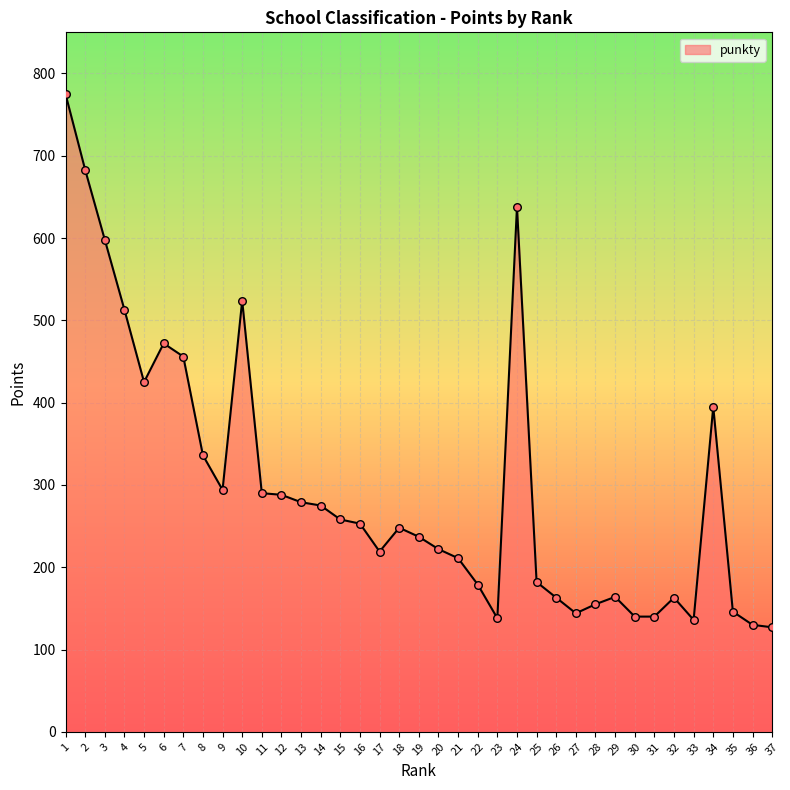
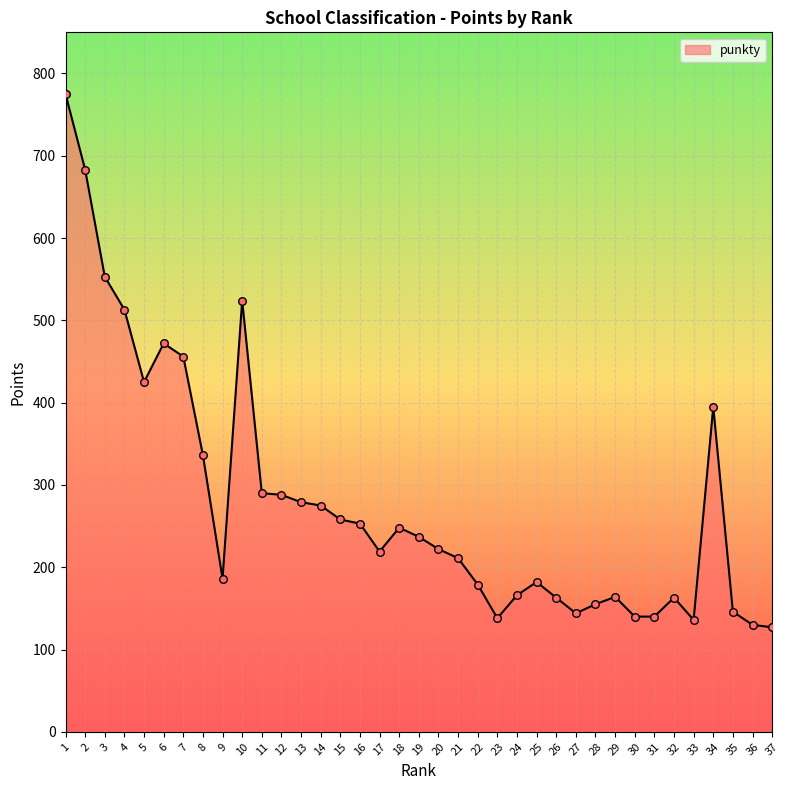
  {
    "1": 780,
    "2": 680,
-   "3": 600,
+   "3": 550,
    "4": 510,
    "5": 430,
    "6": 470,
    "7": 460,
    "8": 340,
-   "9": 290,
+   "9": 190,
    "10": 520,
    "11": 290,
    "12": 290,
    "13": 280,
    "14": 280,
    "15": 260,
    "16": 250,
    "17": 220,
    "18": 250,
    "19": 240,
    "20": 220,
    "21": 210,
    "22": 180,
    "23": 140,
-   "24": 640,
+   "24": 170,
    "25": 180,
    "26": 160,
    "27": 140,
    "28": 160,
    "29": 160,
    "30": 140,
    "31": 140,
    "32": 160,
    "33": 140,
    "34": 400,
    "35": 150,
    "36": 130,
    "37": 130
  }
